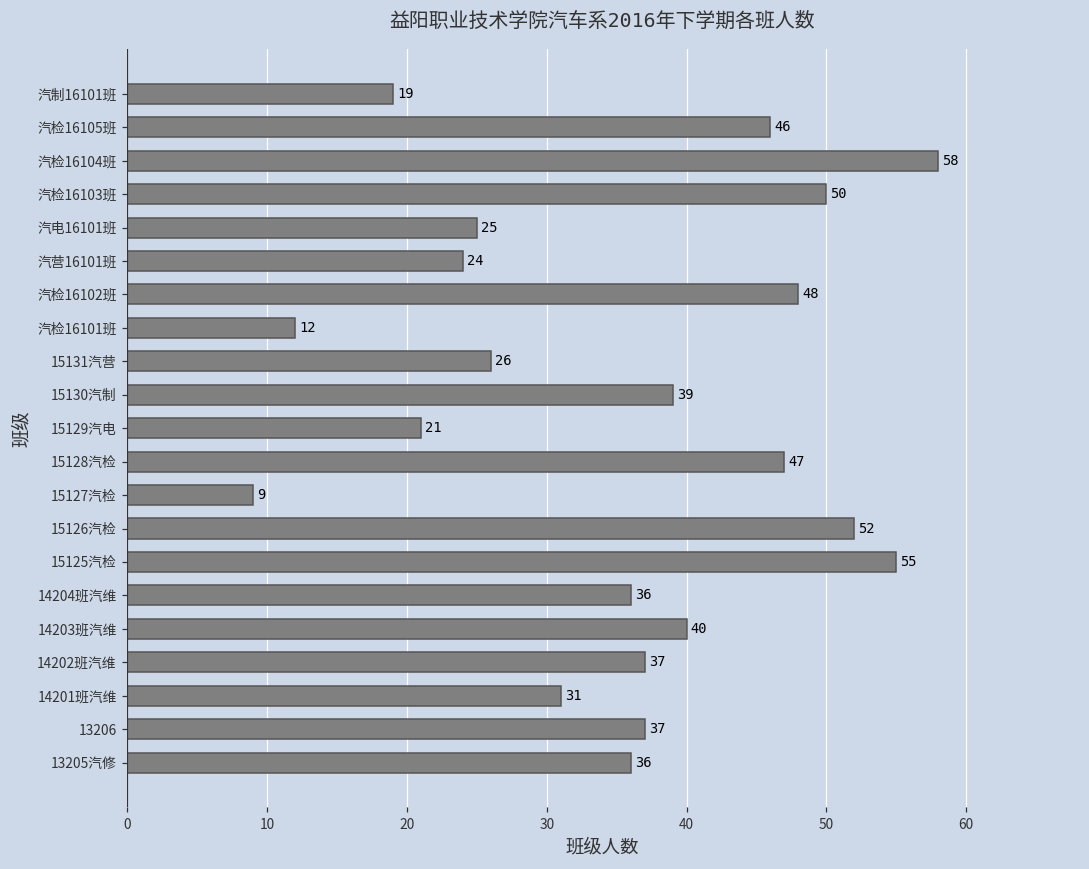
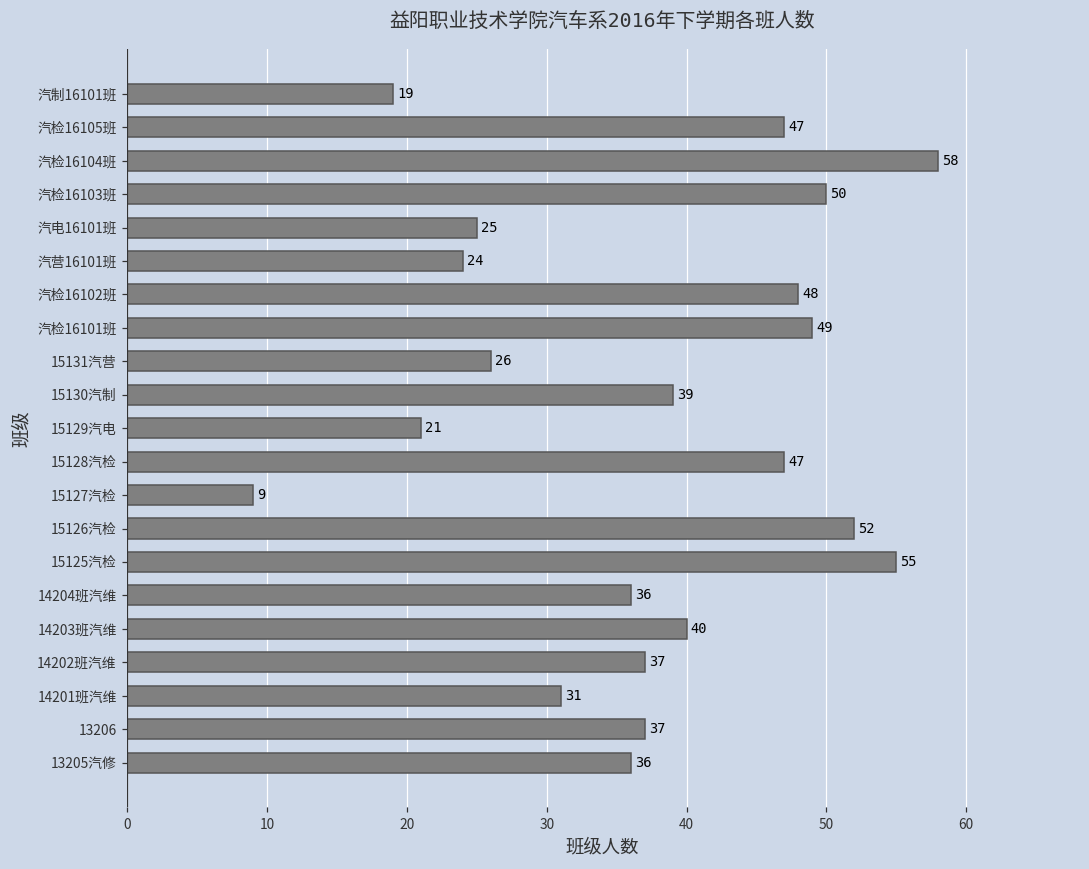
  {
    "汽制16101班": 19,
-   "汽检16105班": 46,
+   "汽检16105班": 47,
    "汽检16104班": 58,
    "汽检16103班": 50,
    "汽电16101班": 25,
    "汽营16101班": 24,
    "汽检16102班": 48,
-   "汽检16101班": 12,
+   "汽检16101班": 49,
    "15131汽营": 26,
    "15130汽制": 39,
    "15129汽电": 21,
    "15128汽检": 47,
    "15127汽检": 9,
    "15126汽检": 52,
    "15125汽检": 55,
    "14204班汽维": 36,
    "14203班汽维": 40,
    "14202班汽维": 37,
    "14201班汽维": 31,
    "13206": 37,
    "13205汽修": 36
  }
